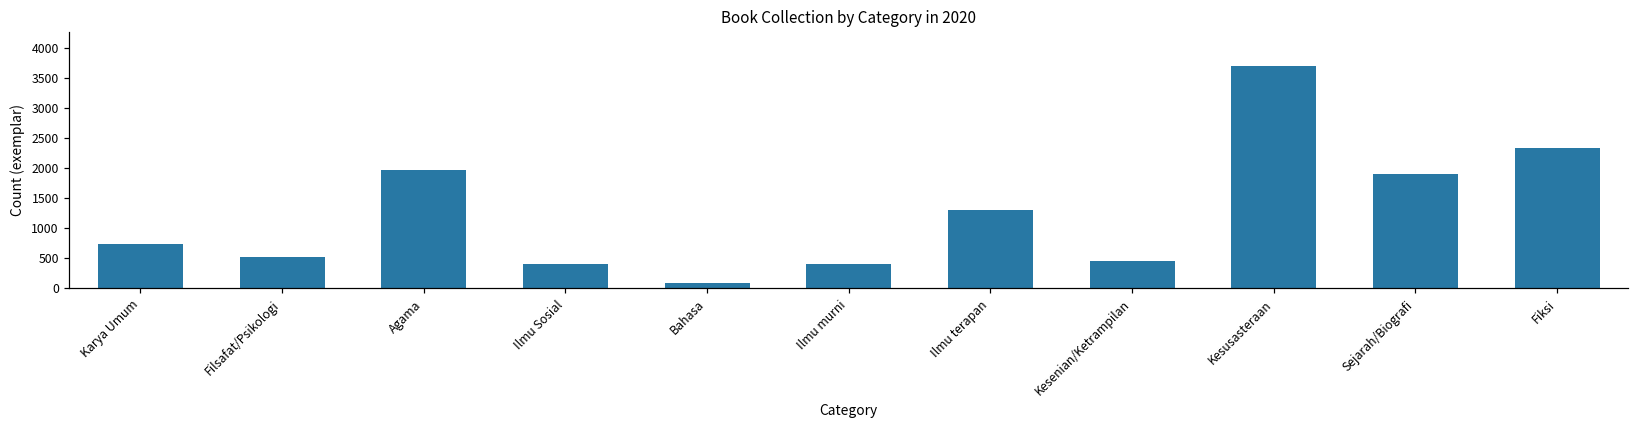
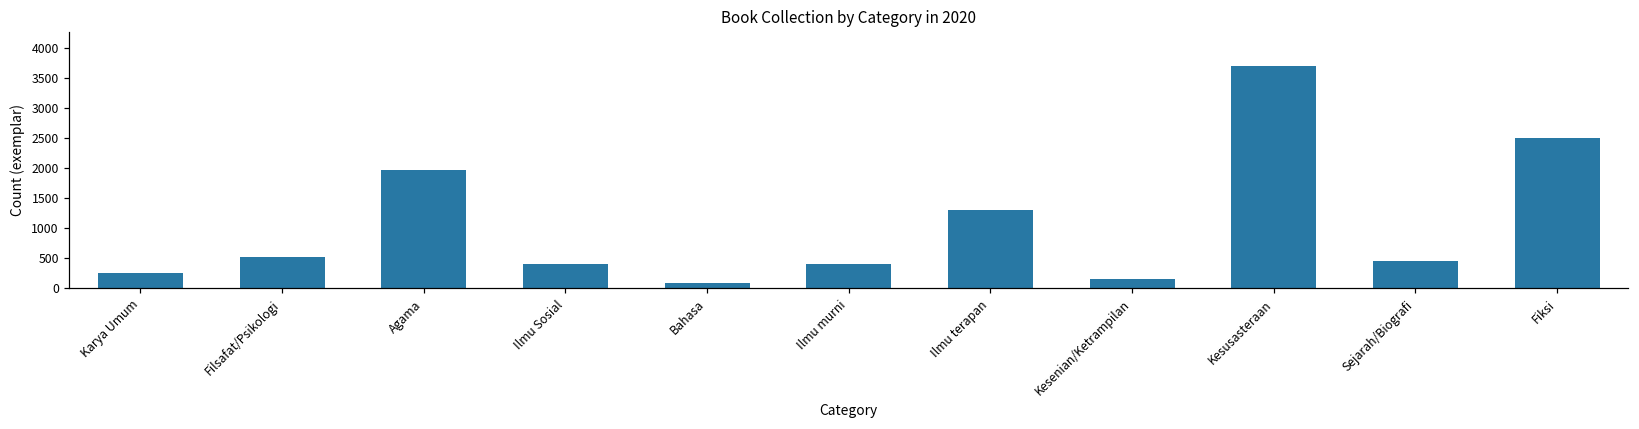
  {
-   "Karya Umum": 700,
+   "Karya Umum": 300,
    "Filsafat/Psikologi": 500,
    "Agama": 2000,
    "Ilmu Sosial": 400,
    "Bahasa": 100,
    "Ilmu murni": 400,
    "Ilmu terapan": 1300,
-   "Kesenian/Ketrampilan": 400,
+   "Kesenian/Ketrampilan": 100,
    "Kesusasteraan": 3700,
-   "Sejarah/Biografi": 1900,
-   "Fiksi": 2300
+   "Sejarah/Biografi": 400,
+   "Fiksi": 2500
  }
